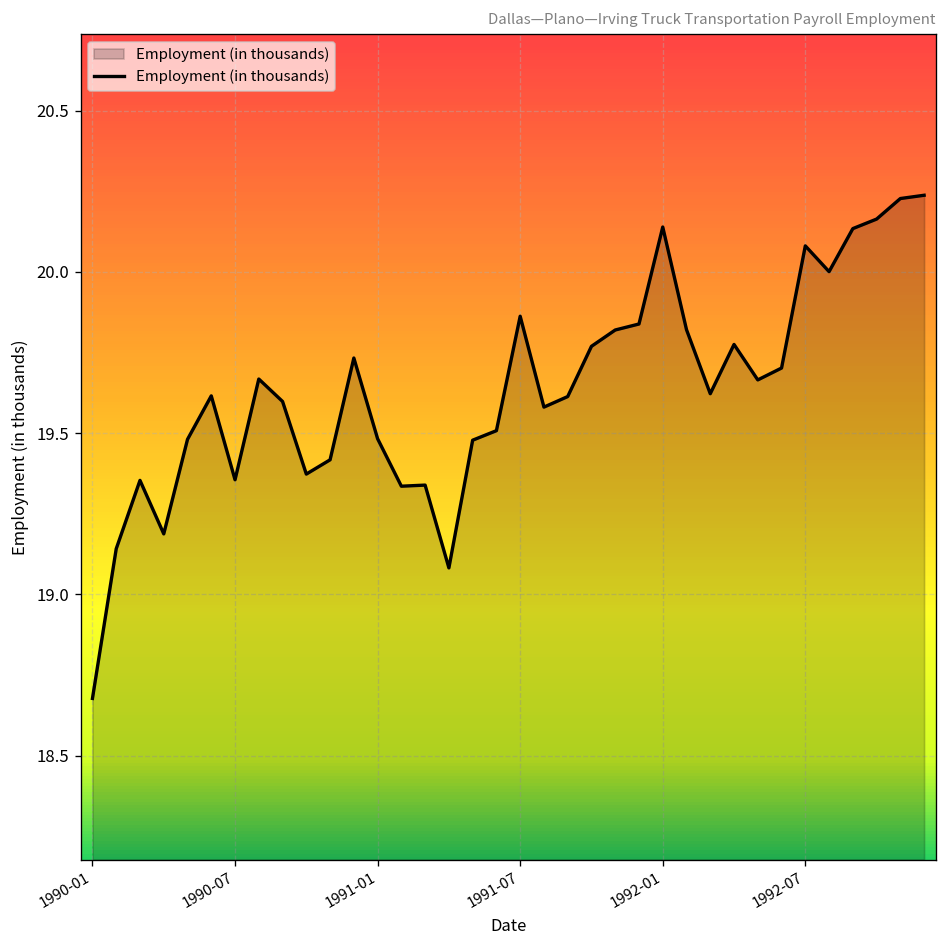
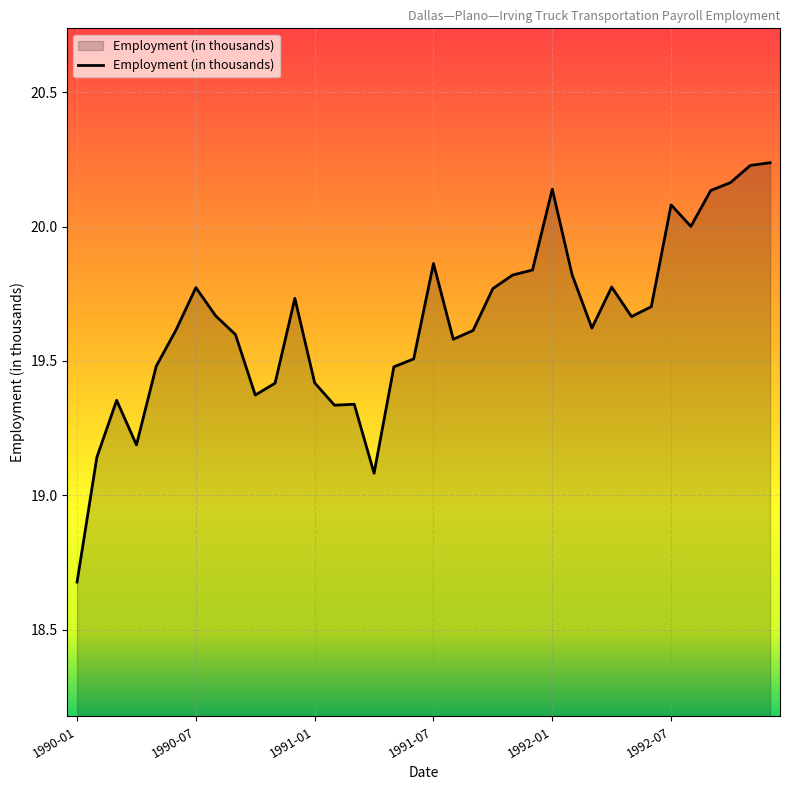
  {
    "1990-01": 18.68,
-   "1990-07": 19.36,
-   "1991-01": 19.48,
+   "1990-07": 19.77,
+   "1991-01": 19.42,
    "1991-07": 19.86,
    "1992-01": 20.14,
    "1992-07": 20.08
  }
